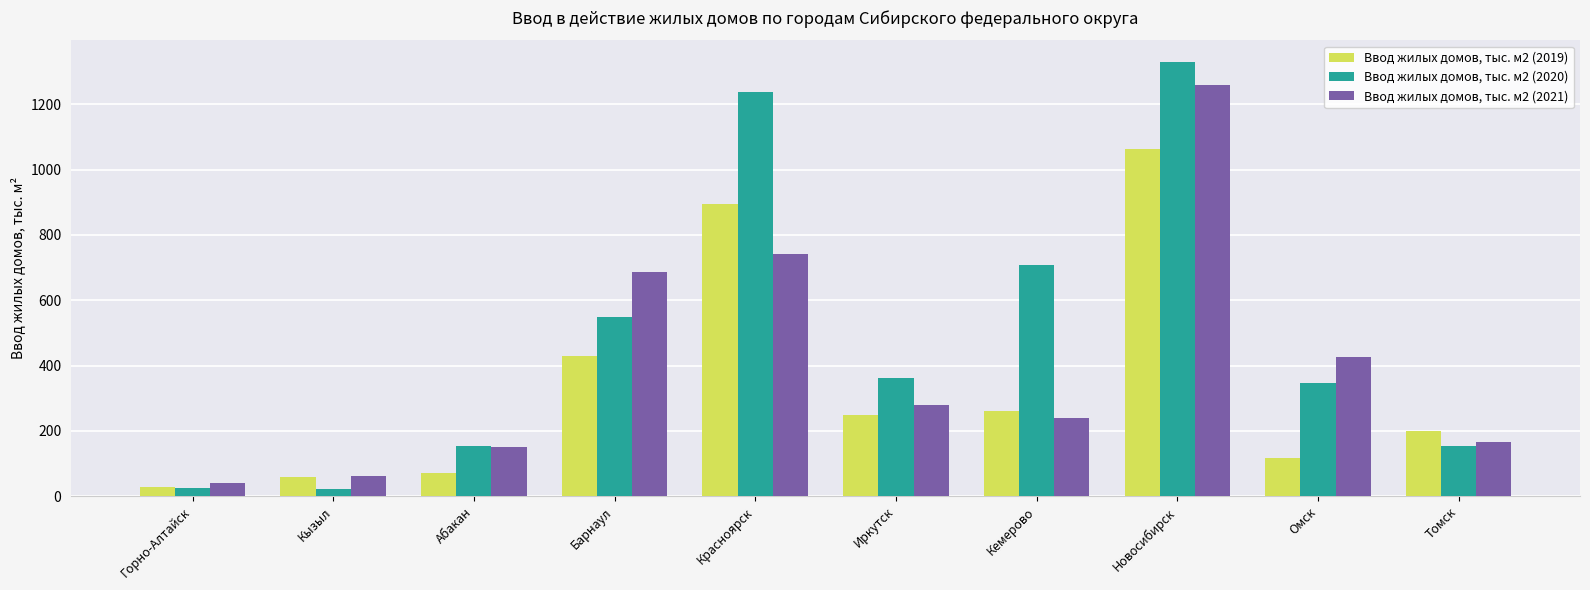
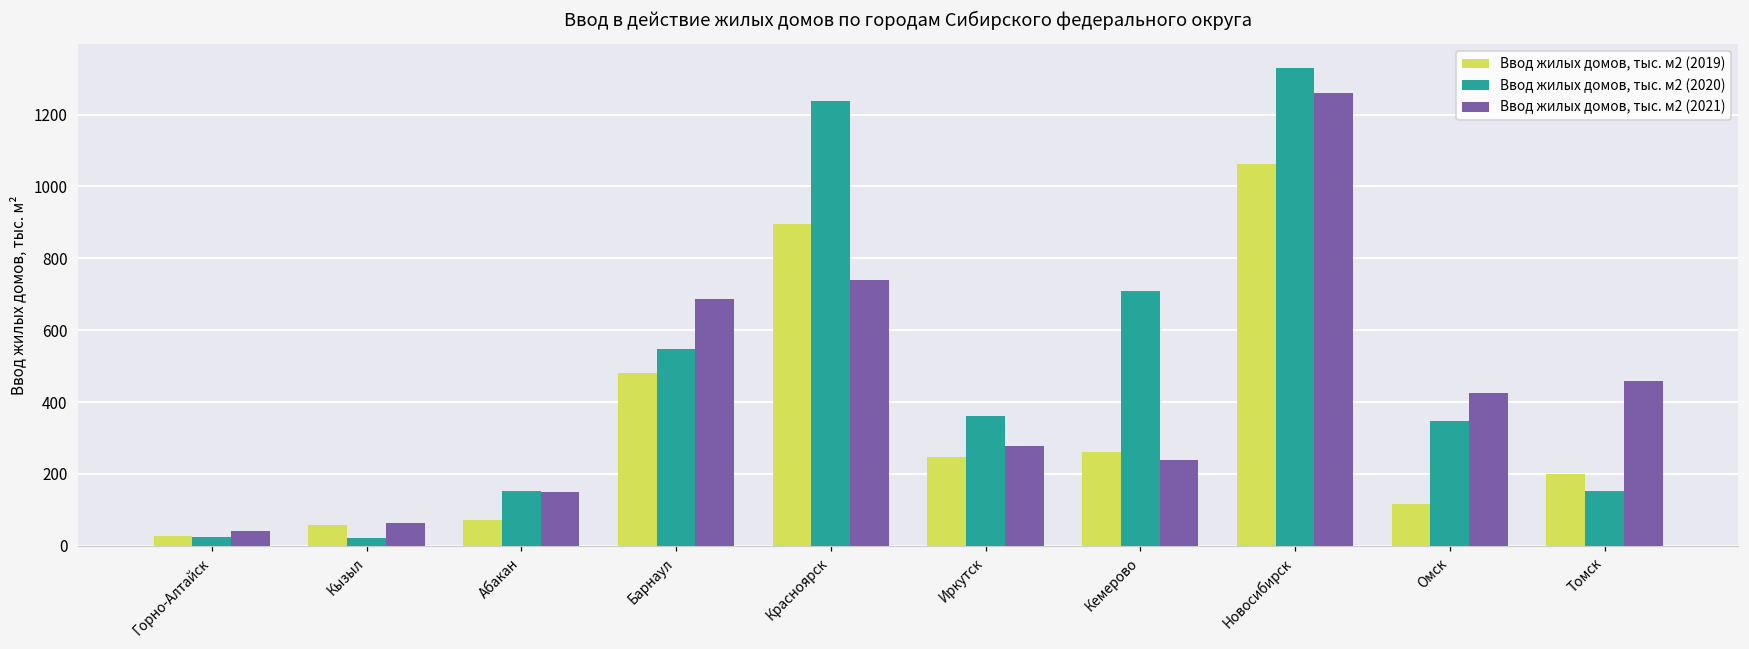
  {
    "Ввод жилых домов, тыс. м2 (2019)": {
      "Горно-Алтайск": 30,
      "Кызыл": 60,
      "Абакан": 70,
-     "Барнаул": 430,
+     "Барнаул": 480,
      "Красноярск": 890,
      "Иркутск": 250,
      "Кемерово": 260,
      "Новосибирск": 1060,
      "Омск": 120,
      "Томск": 200
    },
    "Ввод жилых домов, тыс. м2 (2020)": {
      "Горно-Алтайск": 20,
      "Кызыл": 20,
      "Абакан": 150,
      "Барнаул": 550,
      "Красноярск": 1240,
      "Иркутск": 360,
      "Кемерово": 710,
      "Новосибирск": 1330,
      "Омск": 350,
      "Томск": 150
    },
    "Ввод жилых домов, тыс. м2 (2021)": {
      "Горно-Алтайск": 40,
      "Кызыл": 60,
      "Абакан": 150,
      "Барнаул": 690,
      "Красноярск": 740,
      "Иркутск": 280,
      "Кемерово": 240,
      "Новосибирск": 1260,
      "Омск": 430,
-     "Томск": 170
+     "Томск": 460
    }
  }
